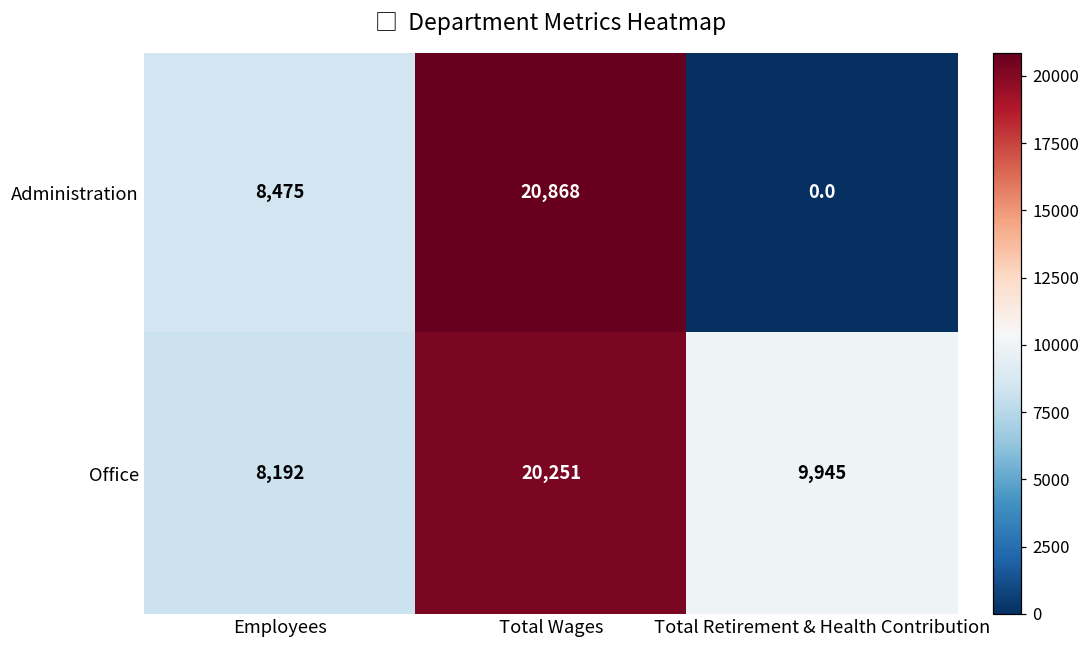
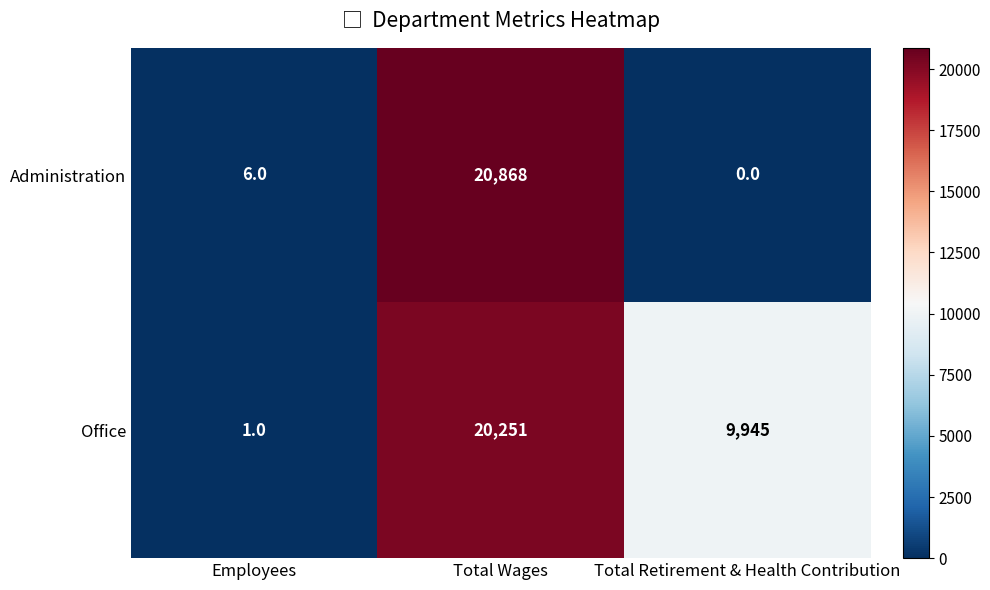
  {
    "Administration": {
-     "Employees": "8,475",
+     "Employees": "6.0",
      "Total Wages": "20,868",
      "Total Retirement & Health Contribution": "0.0"
    },
    "Office": {
-     "Employees": "8,192",
+     "Employees": "1.0",
      "Total Wages": "20,251",
      "Total Retirement & Health Contribution": "9,945"
    }
  }
